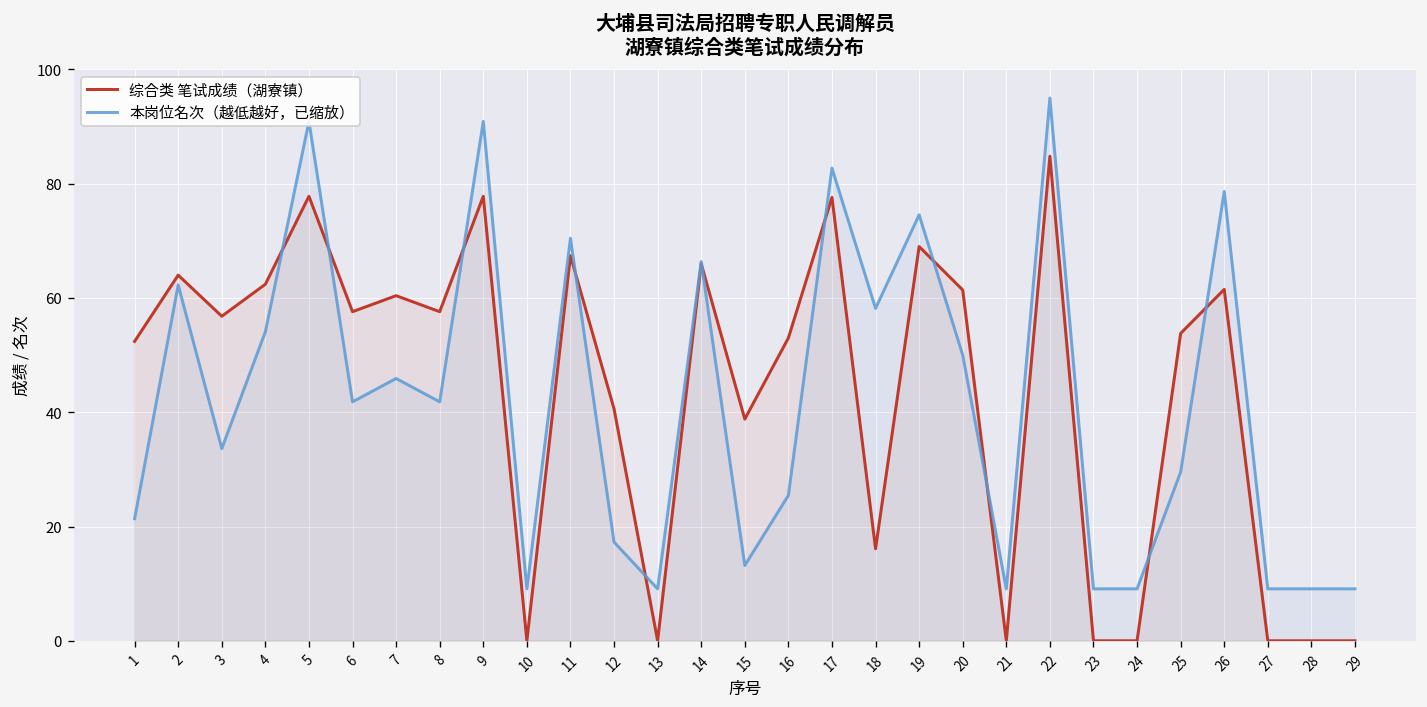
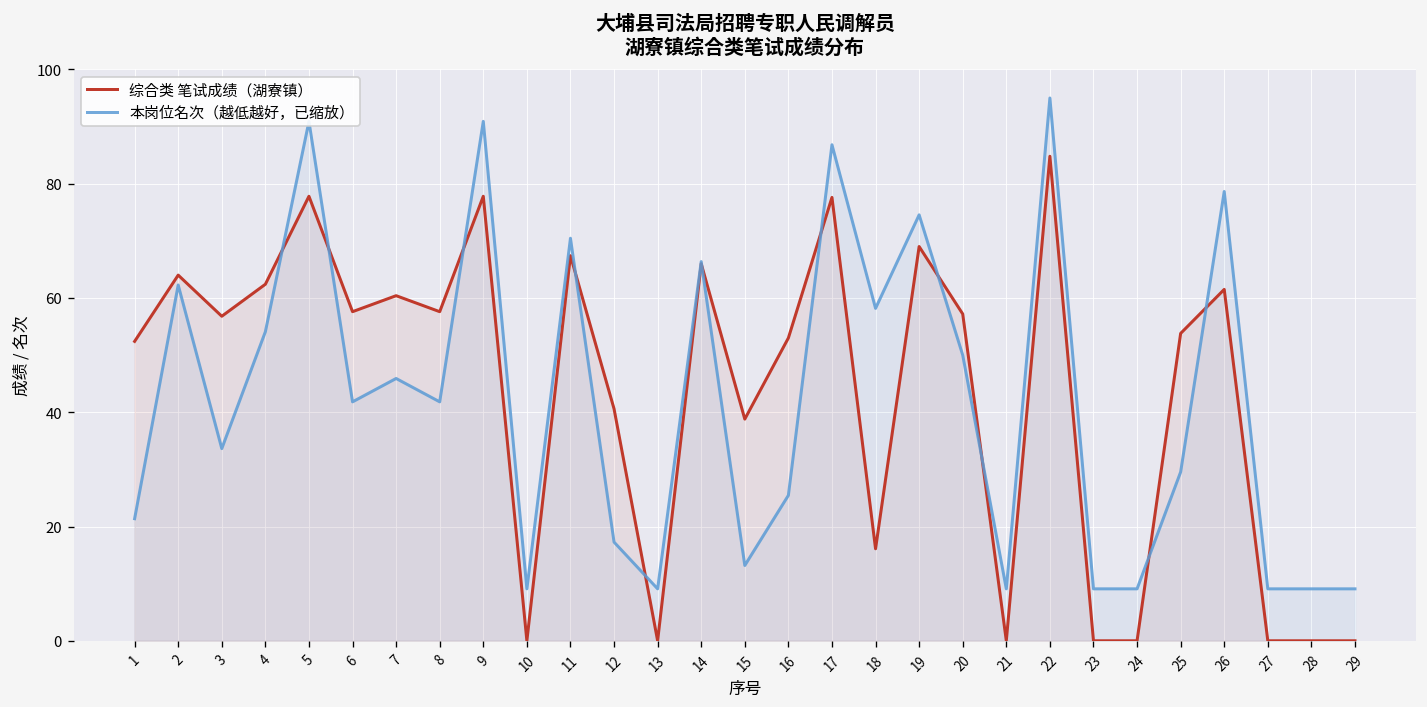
  {
    "综合类 笔试成绩（湖寮镇）": {
      "1": 52,
      "2": 64,
      "3": 57,
      "4": 62,
      "5": 78,
      "6": 58,
      "7": 60,
      "8": 58,
      "9": 78,
      "10": 0,
      "11": 67,
      "12": 41,
      "13": 0,
      "15": 39,
      "16": 53,
      "17": 78,
      "18": 16,
      "19": 69,
-     "20": 61,
+     "20": 57,
      "21": 0,
      "22": 85,
      "23": 0,
      "24": 0,
      "25": 54,
      "26": 62,
      "27": 0,
      "28": 0,
      "29": 0
    },
    "本岗位名次（越低越好，已缩放）": {
      "1": 21,
      "2": 62,
      "3": 34,
      "4": 54,
      "6": 42,
      "7": 46,
      "8": 42,
      "9": 91,
      "10": 9,
      "11": 70,
      "12": 17,
      "13": 9,
      "15": 13,
      "16": 25,
-     "17": 83,
+     "17": 87,
      "18": 58,
      "19": 75,
      "20": 50,
      "21": 9,
      "22": 95,
      "23": 9,
      "24": 9,
      "25": 30,
      "26": 79,
      "27": 9,
      "28": 9,
      "29": 9
    }
  }
